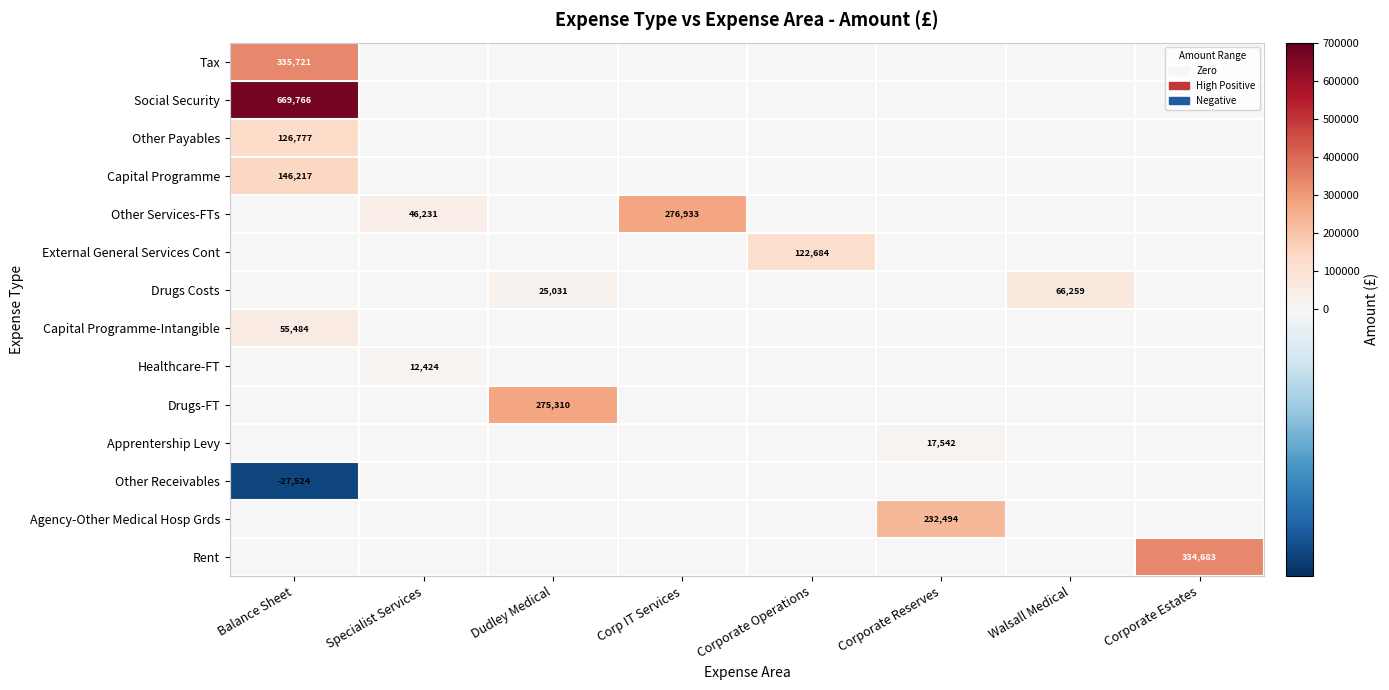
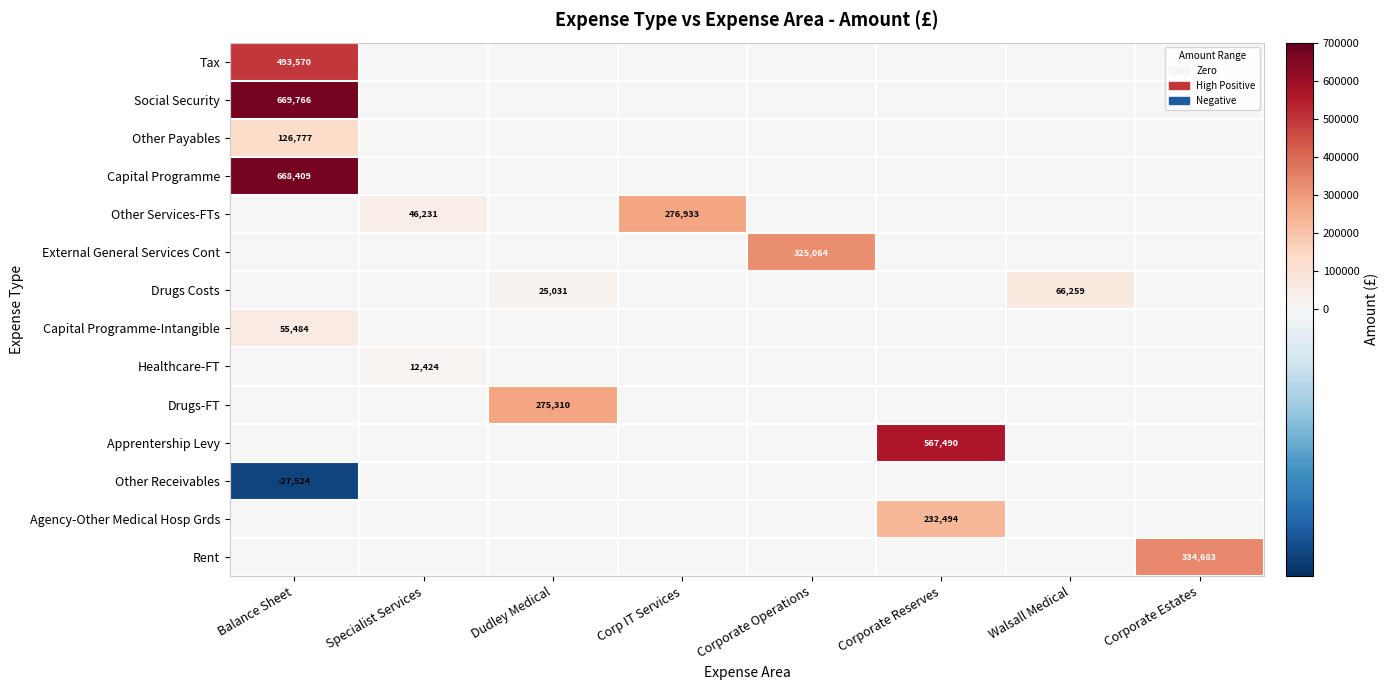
  {
    "Tax": {
-     "Balance Sheet": "335,721"
+     "Balance Sheet": "493,570"
    },
    "Social Security": {
      "Balance Sheet": "669,766"
    },
    "Other Payables": {
      "Balance Sheet": "126,777"
    },
    "Capital Programme": {
-     "Balance Sheet": "146,217"
+     "Balance Sheet": "668,409"
    },
    "Other Services-FTs": {
      "Specialist Services": "46,231",
      "Corp IT Services": "276,933"
    },
    "External General Services Cont": {
-     "Corporate Operations": "122,684"
+     "Corporate Operations": "325,064"
    },
    "Drugs Costs": {
      "Dudley Medical": "25,031",
      "Walsall Medical": "66,259"
    },
    "Capital Programme-Intangible": {
      "Balance Sheet": "55,484"
    },
    "Healthcare-FT": {
      "Specialist Services": "12,424"
    },
    "Drugs-FT": {
      "Dudley Medical": "275,310"
    },
    "Apprentership Levy": {
-     "Corporate Reserves": "17,542"
+     "Corporate Reserves": "567,490"
    },
    "Other Receivables": {
      "Balance Sheet": "-27,524"
    },
    "Agency-Other Medical Hosp Grds": {
      "Corporate Reserves": "232,494"
    },
    "Rent": {
      "Corporate Estates": "334,683"
    }
  }
